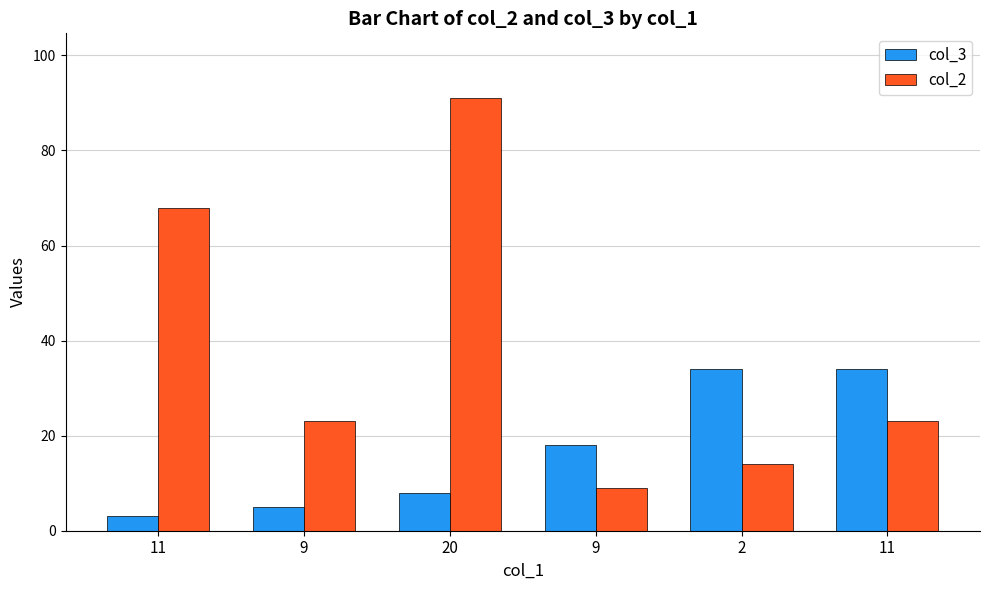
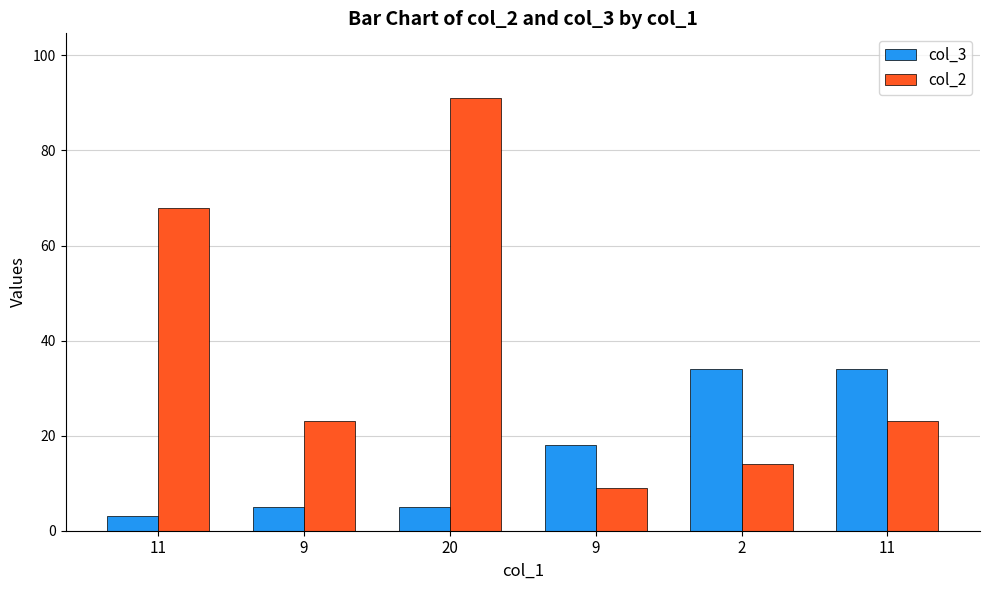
  {
    "col_3": {
-     "20": 8,
+     "20": 5,
      "2": 34
    },
    "col_2": {
      "20": 91,
      "2": 14
    }
  }
